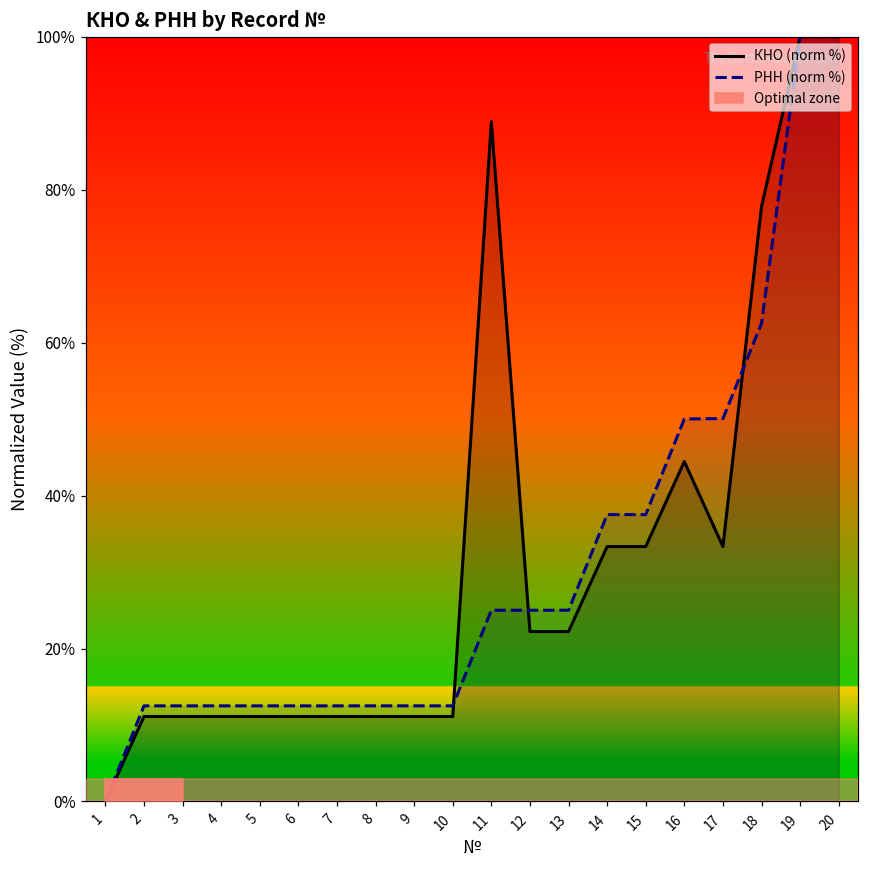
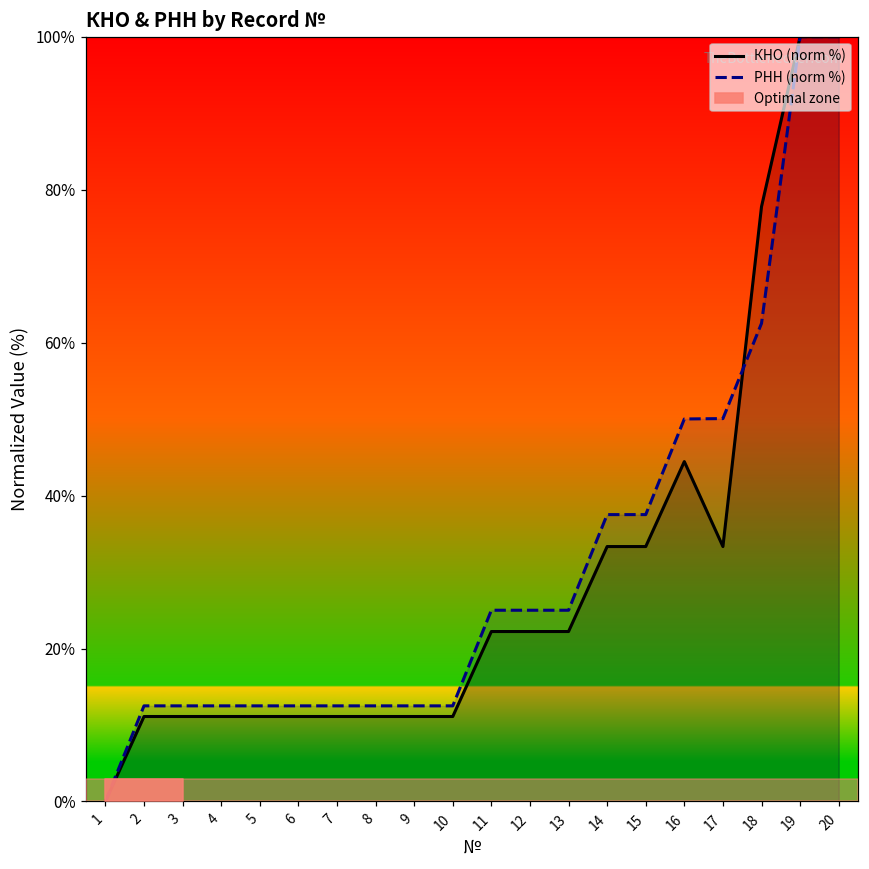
  {
    "КНО (norm %)": {
      "2": "11%",
      "3": "11%",
      "4": "11%",
      "5": "11%",
      "6": "11%",
      "7": "11%",
      "8": "11%",
      "9": "11%",
      "10": "11%",
-     "11": "89%",
+     "11": "22%",
      "12": "22%",
      "13": "22%",
      "14": "33%",
      "15": "33%",
      "16": "44%",
      "17": "33%",
      "18": "78%"
    },
    "РНН (norm %)": {
      "2": "13%",
      "3": "13%",
      "4": "13%",
      "5": "13%",
      "6": "13%",
      "7": "13%",
      "8": "13%",
      "9": "13%",
      "10": "13%",
      "11": "25%",
      "12": "25%",
      "13": "25%",
      "14": "38%",
      "15": "38%",
      "16": "50%",
      "17": "50%",
      "18": "63%"
    }
  }
